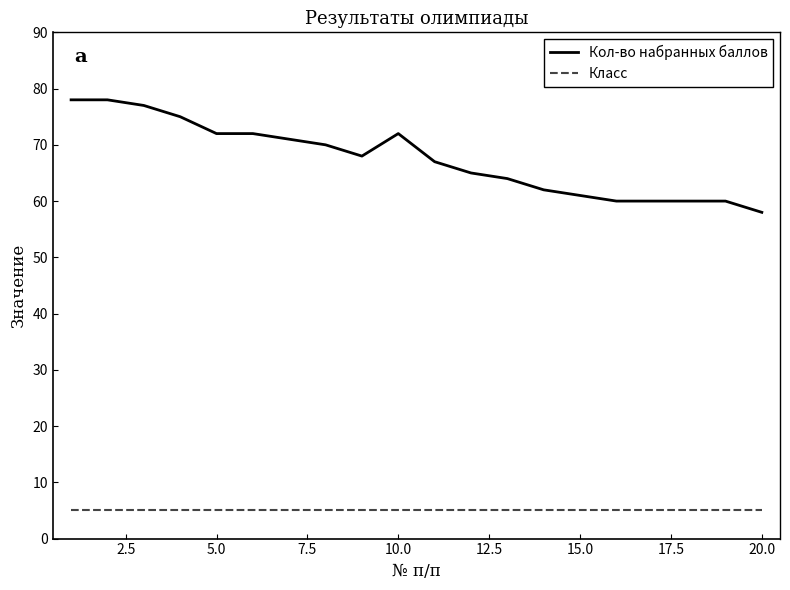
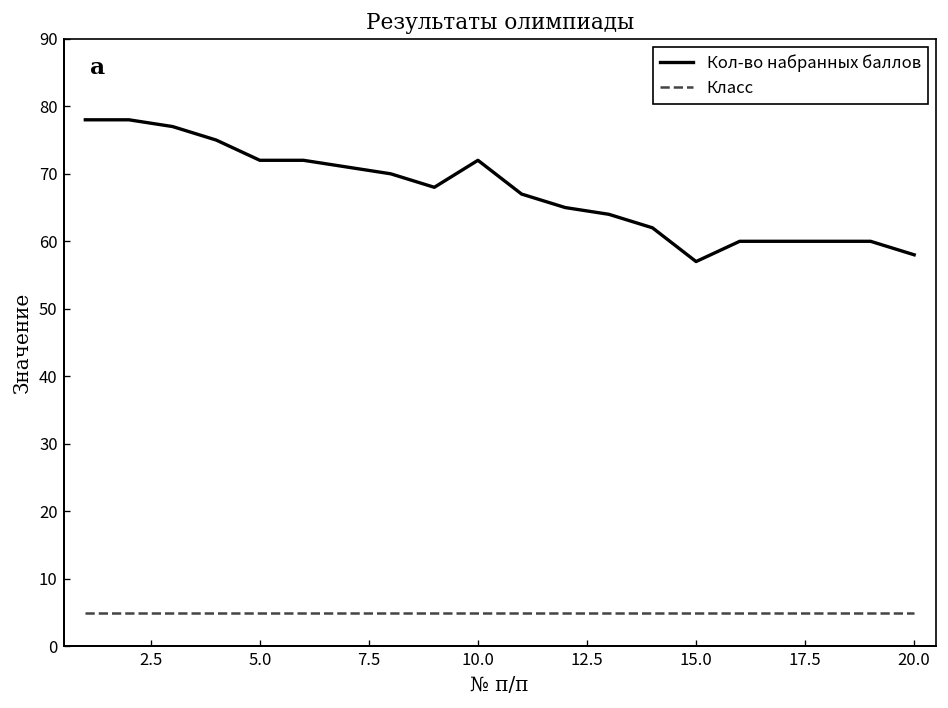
  {
    "Кол-во набранных баллов": {
      "5.0": 72,
      "10.0": 72,
-     "15.0": 61,
+     "15.0": 57,
      "20.0": 58
    },
    "Класс": {
      "5.0": 5,
      "10.0": 5,
      "15.0": 5,
      "20.0": 5
    }
  }
